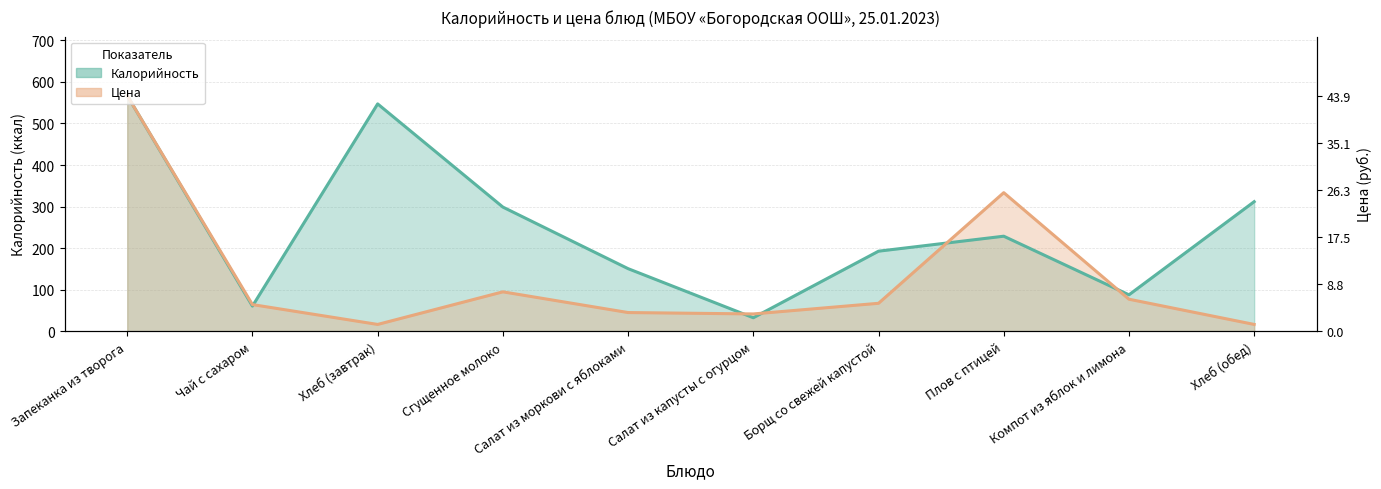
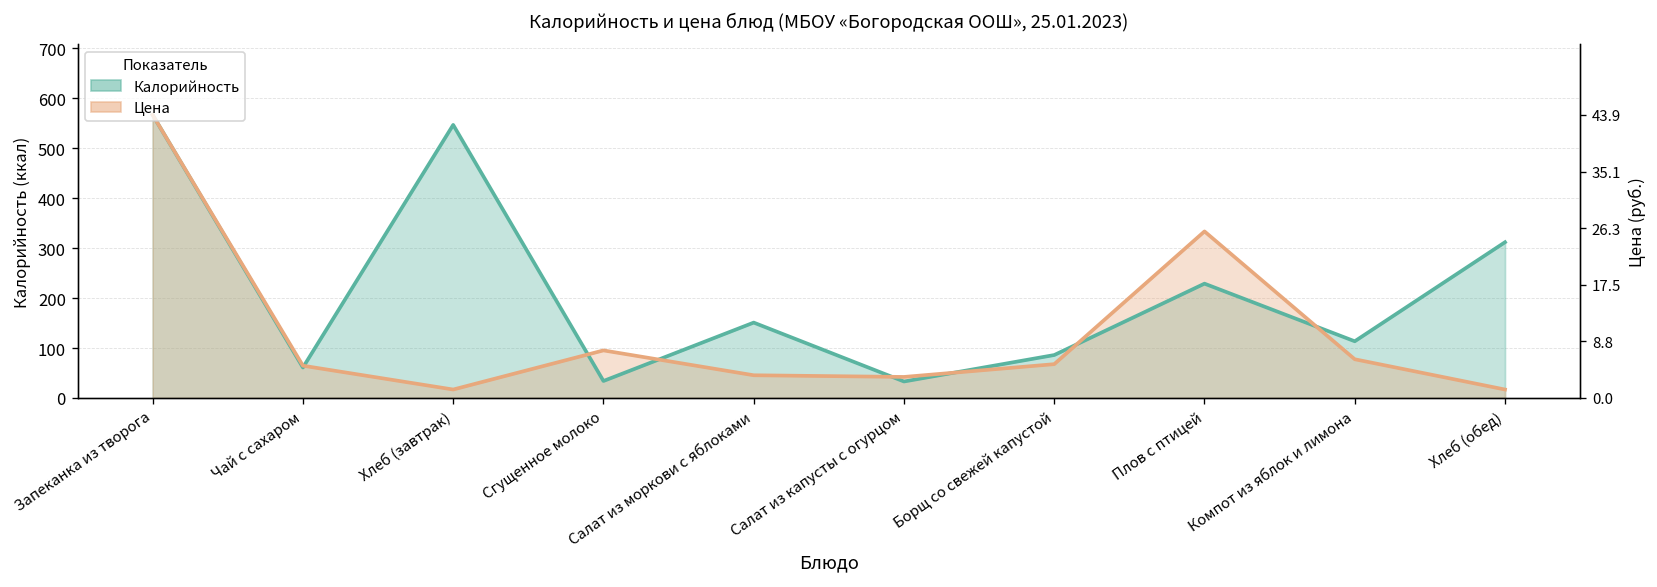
  {
    "Калорийность": {
      "Хлеб (завтрак)": 550,
-     "Сгущенное молоко": 300,
+     "Сгущенное молоко": 30,
      "Салат из моркови с яблоками": 150,
      "Салат из капусты с огурцом": 30,
-     "Борщ со свежей капустой": 190,
+     "Борщ со свежей капустой": 90,
      "Плов с птицей": 230,
-     "Компот из яблок и лимона": 90,
+     "Компот из яблок и лимона": 110,
      "Хлеб (обед)": 310
    }
  }
